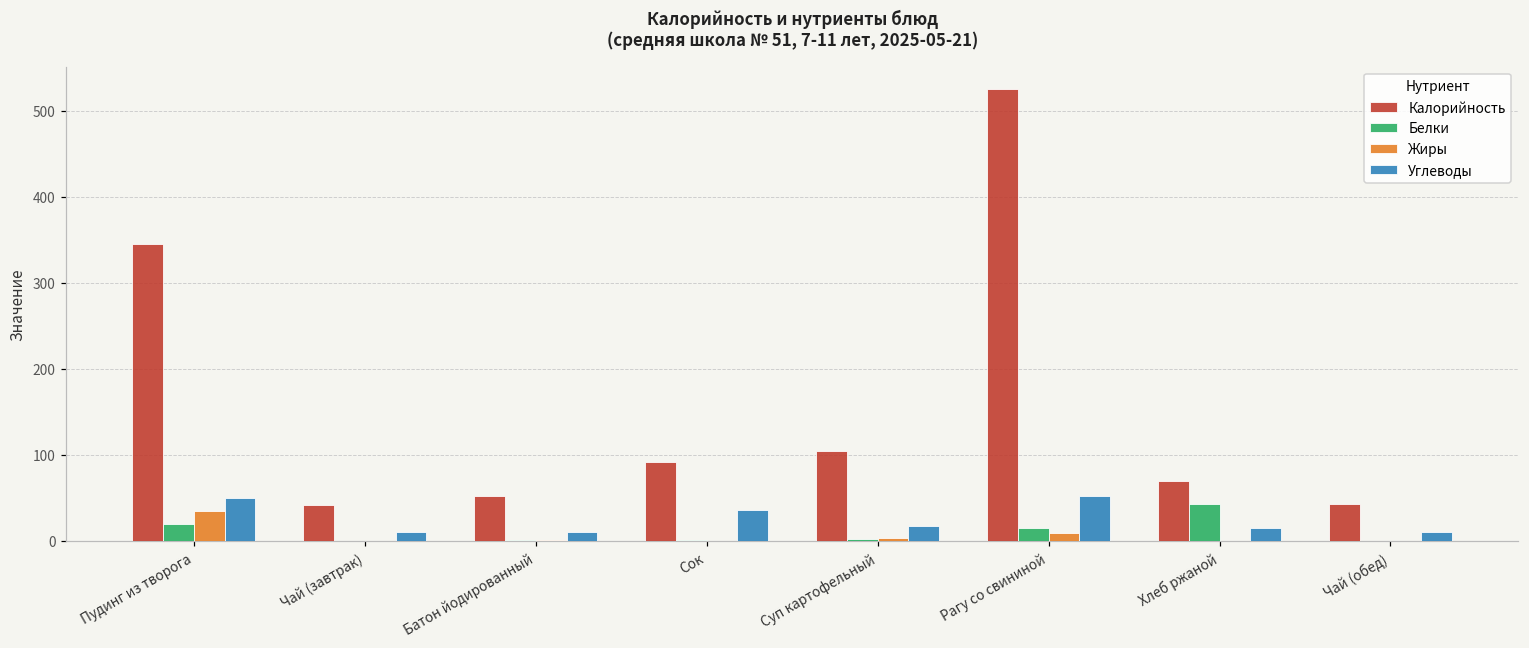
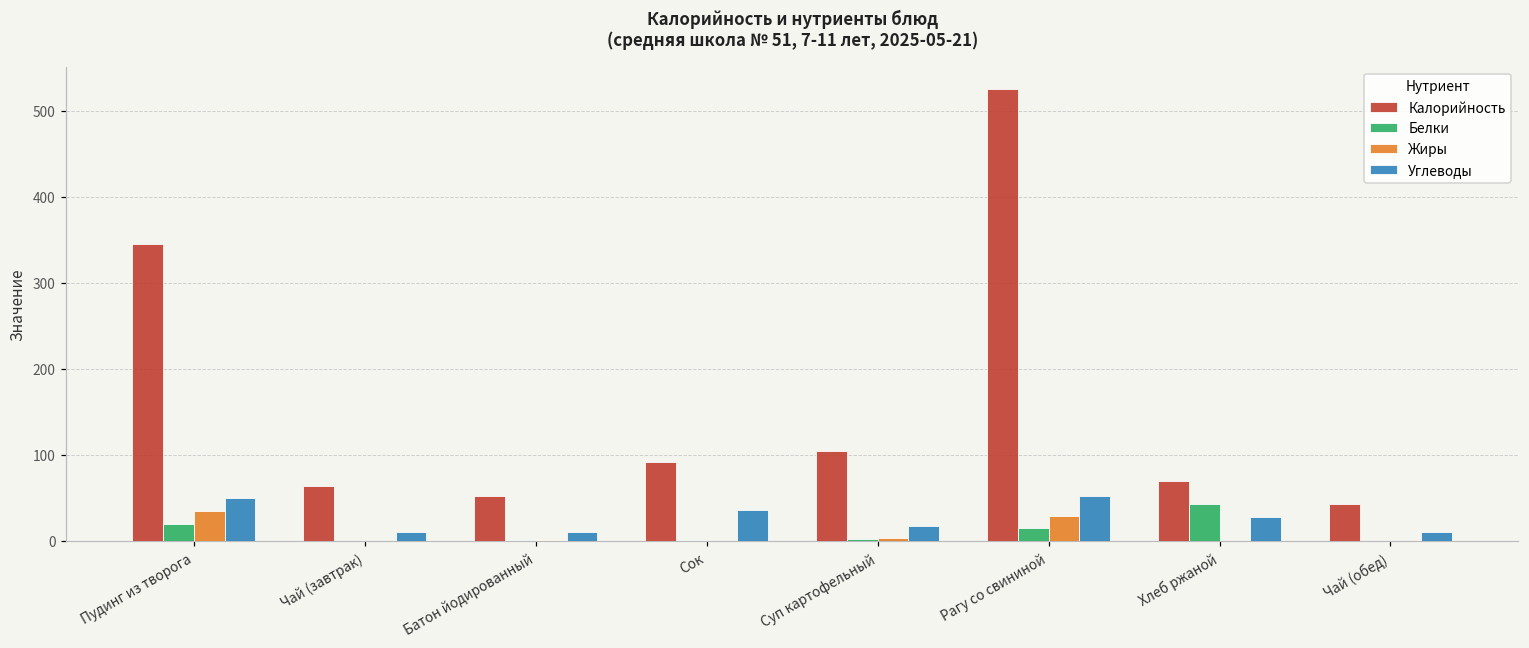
  {
    "Калорийность": {
      "Пудинг из творога": 340,
-     "Чай (завтрак)": 40,
+     "Чай (завтрак)": 60,
      "Батон йодированный": 50,
      "Сок": 90,
      "Суп картофельный": 100,
      "Рагу со свининой": 530,
      "Хлеб ржаной": 70,
      "Чай (обед)": 40
    },
    "Белки": {
      "Пудинг из творога": 20,
      "Чай (завтрак)": 0,
      "Рагу со свининой": 10,
      "Хлеб ржаной": 40
    },
    "Жиры": {
      "Пудинг из творога": 40,
      "Чай (завтрак)": 0,
      "Сок": 0,
-     "Рагу со свининой": 10,
+     "Рагу со свининой": 30,
      "Хлеб ржаной": 0,
      "Чай (обед)": 0
    },
    "Углеводы": {
      "Пудинг из творога": 50,
      "Чай (завтрак)": 10,
      "Батон йодированный": 10,
      "Сок": 40,
      "Суп картофельный": 20,
      "Рагу со свининой": 50,
-     "Хлеб ржаной": 10,
+     "Хлеб ржаной": 30,
      "Чай (обед)": 10
    }
  }
